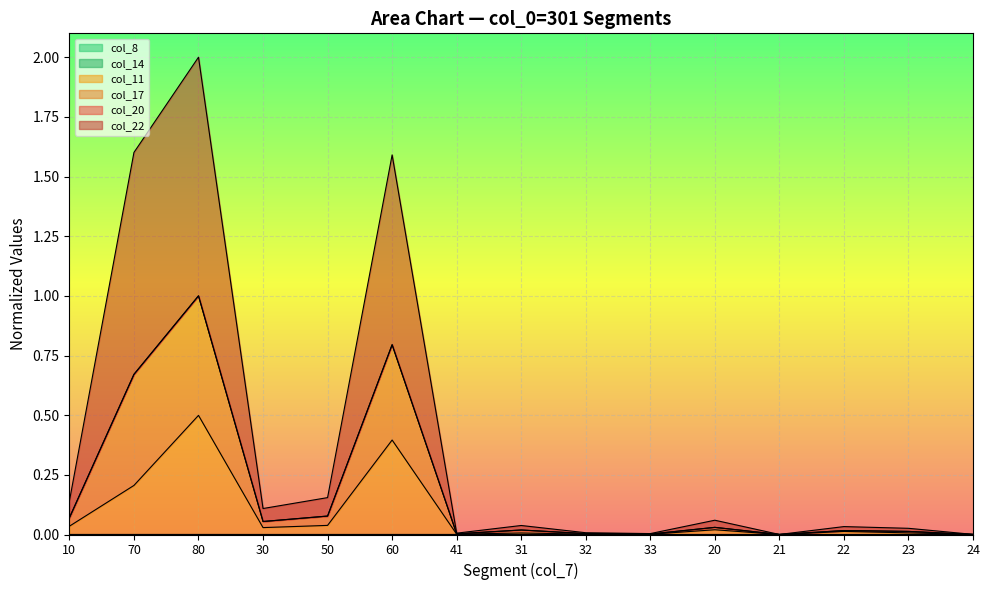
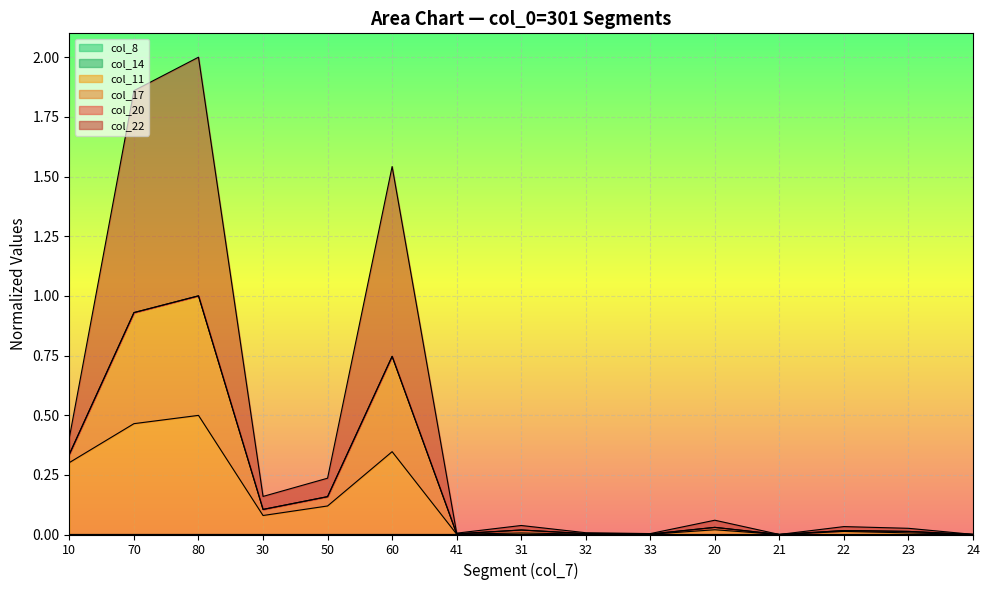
  {
    "col_14": {
      "10": 0.00,
      "70": 0.00,
      "80": 0.00,
      "30": 0.00,
      "50": 0.00,
      "60": 0.00,
      "20": 0.00,
      "22": 0.00
    },
    "col_11": {
-     "10": 0.03,
-     "70": 0.21,
+     "10": 0.30,
+     "70": 0.46,
      "80": 0.50,
-     "30": 0.03,
-     "50": 0.04,
-     "60": 0.40
+     "30": 0.08,
+     "50": 0.12,
+     "60": 0.35
    }
  }
